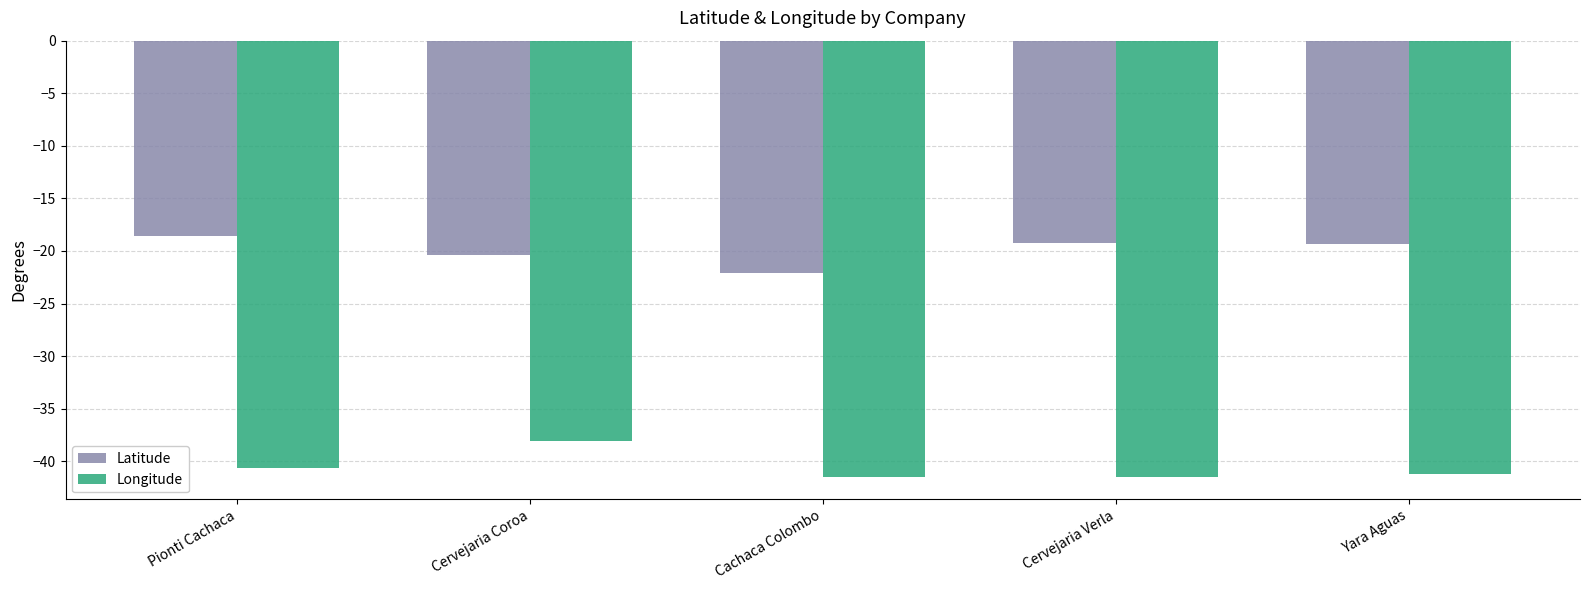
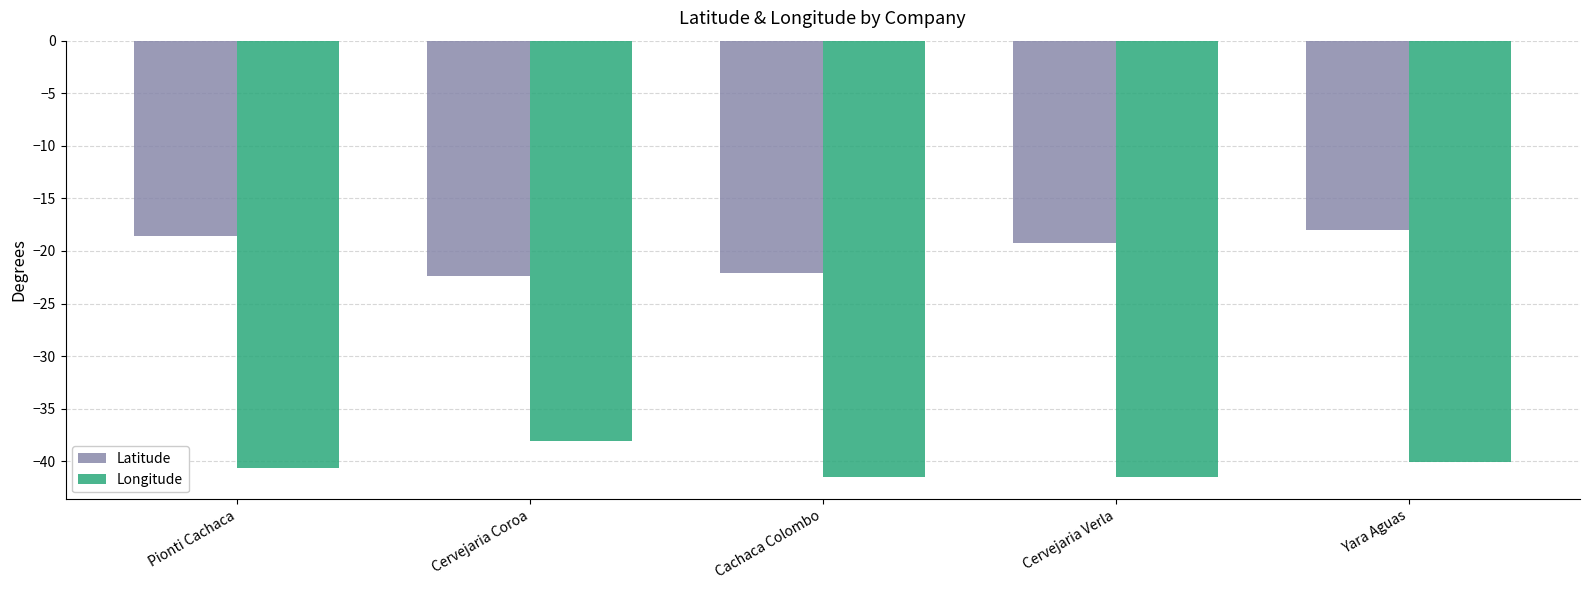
  {
    "Latitude": {
      "Pionti Cachaca": -18.6,
-     "Cervejaria Coroa": -20.4,
+     "Cervejaria Coroa": -22.4,
      "Cachaca Colombo": -22.1,
      "Cervejaria Verla": -19.3,
-     "Yara Aguas": -19.3
+     "Yara Aguas": -18.0
    },
    "Longitude": {
      "Pionti Cachaca": -40.6,
      "Cervejaria Coroa": -38.1,
      "Cachaca Colombo": -41.5,
      "Cervejaria Verla": -41.5,
-     "Yara Aguas": -41.2
+     "Yara Aguas": -40.1
    }
  }
